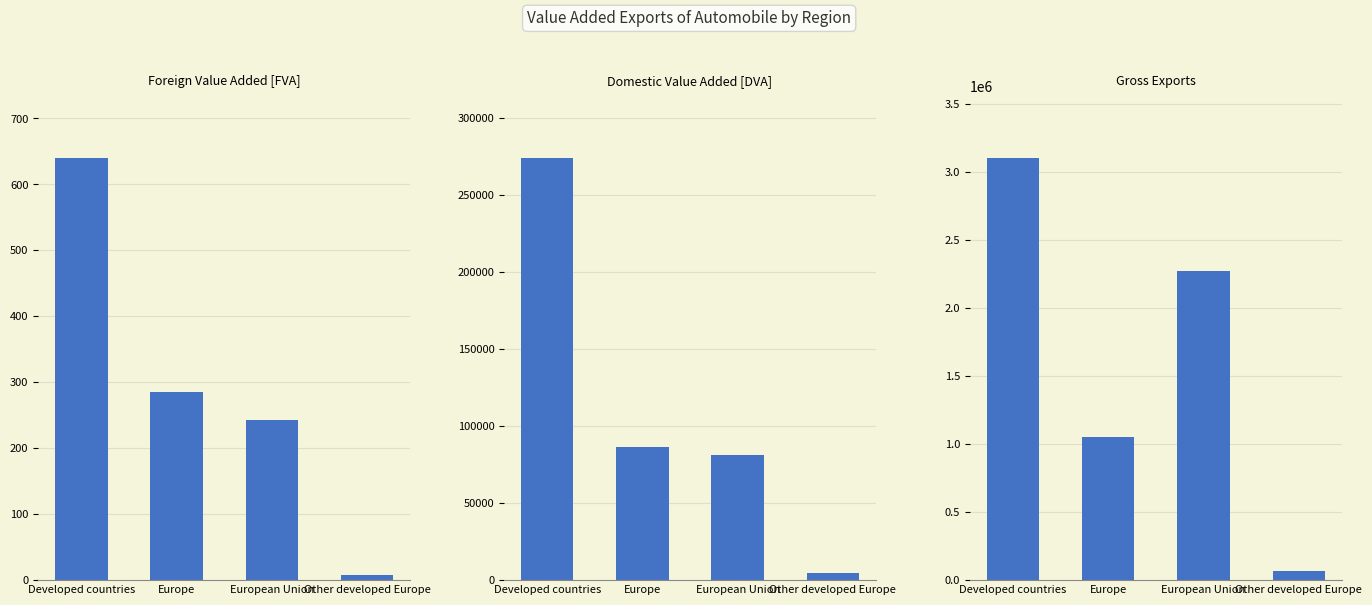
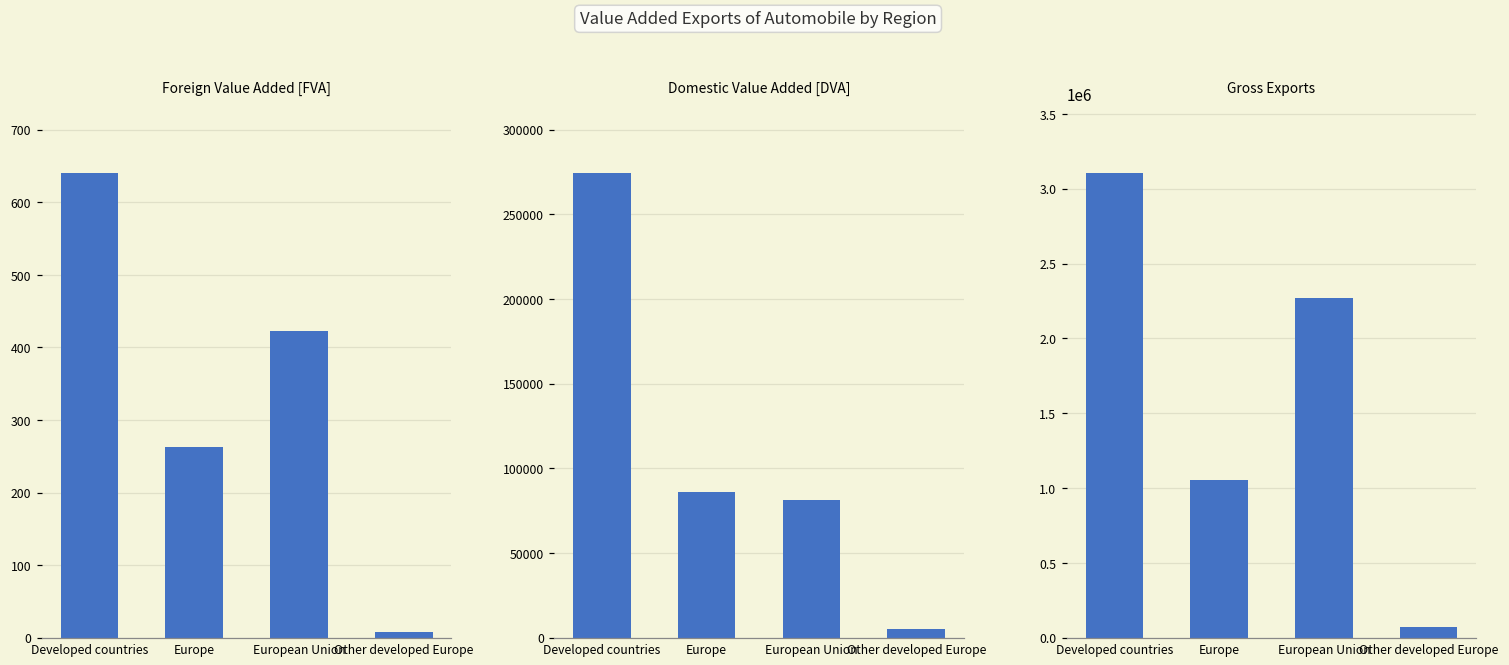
  {
    "Foreign Value Added [FVA]": {
      "Developed countries": 640,
-     "Europe": 290,
-     "European Union": 240,
+     "Europe": 260,
+     "European Union": 420,
      "Other developed Europe": 10
    },
    "Domestic Value Added [DVA]": {
      "Developed countries": 274000,
      "Europe": 86000,
      "European Union": 81000,
      "Other developed Europe": 5000
    },
    "Gross Exports": {
      "Developed countries": 3110000,
      "Europe": 1050000,
      "European Union": 2270000,
      "Other developed Europe": 70000
    }
  }
